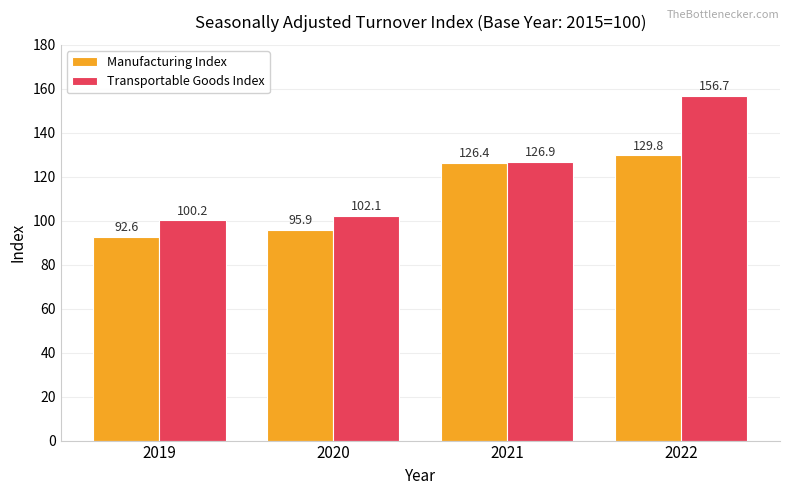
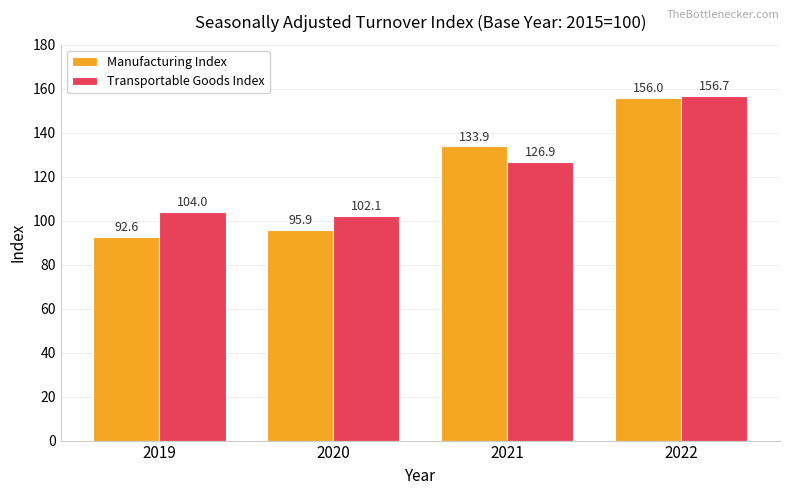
  {
    "Manufacturing Index": {
      "2019": 92.6,
      "2020": 95.9,
-     "2021": 126.4,
-     "2022": 129.8
+     "2021": 133.9,
+     "2022": 156.0
    },
    "Transportable Goods Index": {
-     "2019": 100.2,
+     "2019": 104.0,
      "2020": 102.1,
      "2021": 126.9,
      "2022": 156.7
    }
  }
